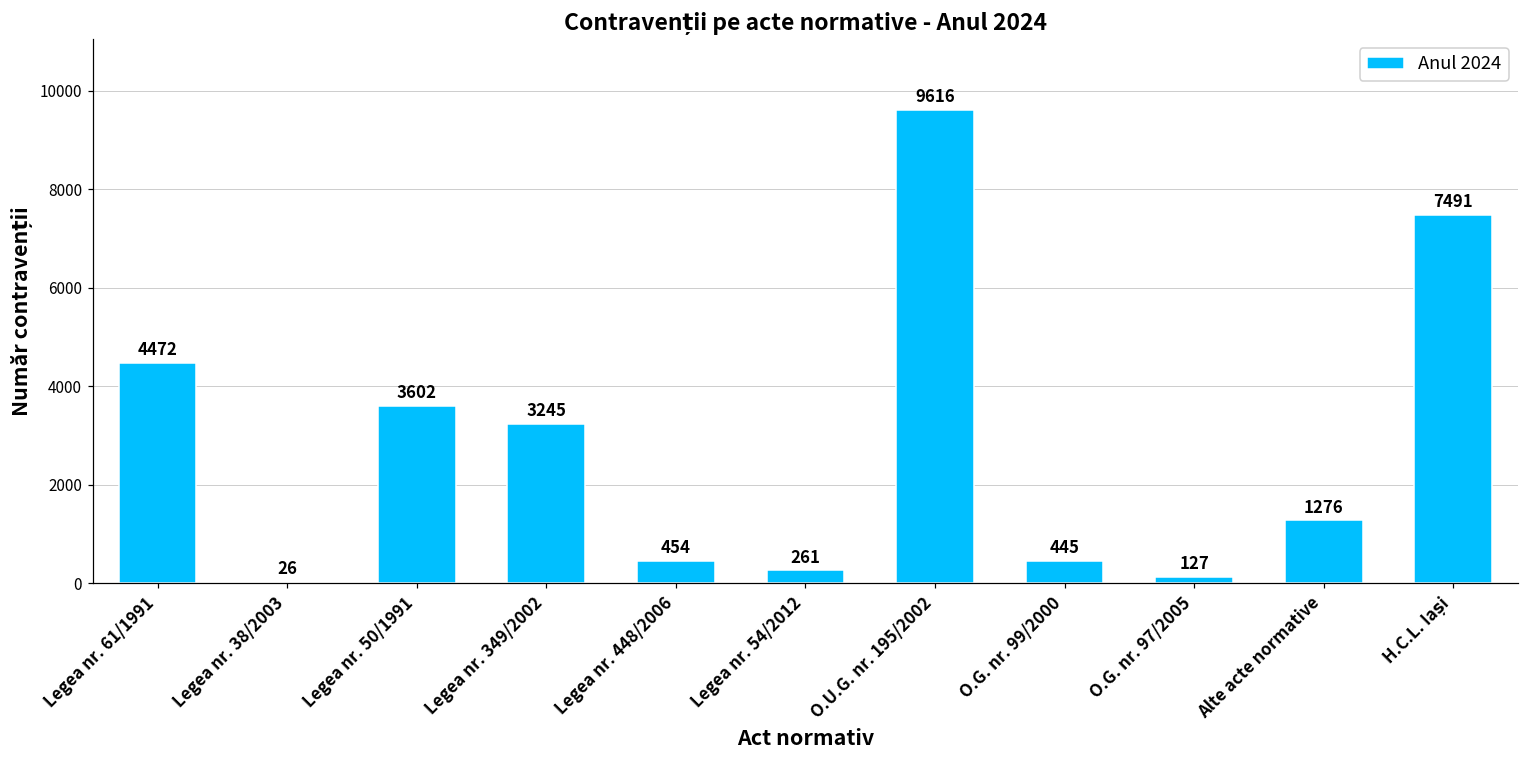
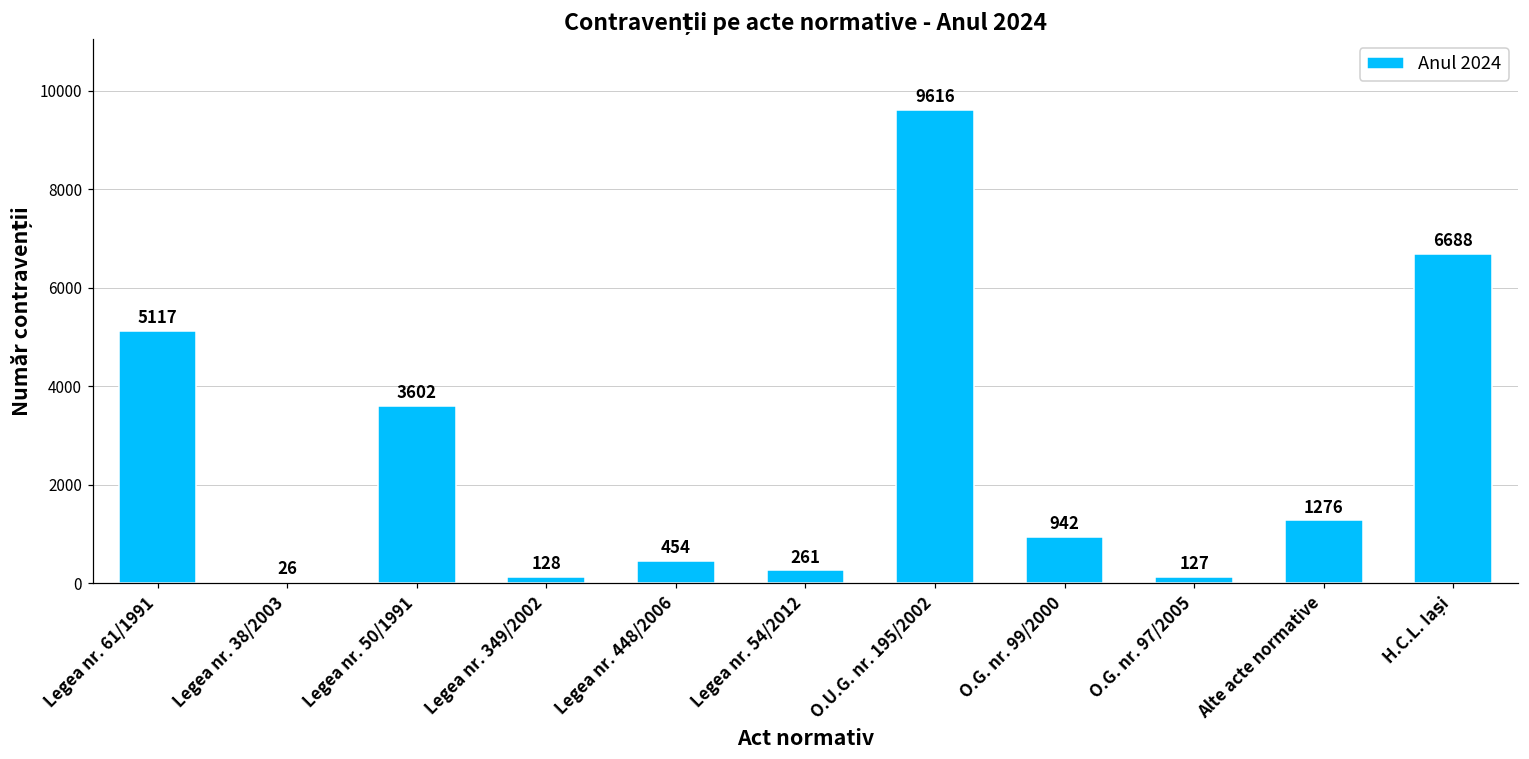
  {
-   "Legea nr. 61/1991": 4472,
+   "Legea nr. 61/1991": 5117,
    "Legea nr. 38/2003": 26,
    "Legea nr. 50/1991": 3602,
-   "Legea nr. 349/2002": 3245,
+   "Legea nr. 349/2002": 128,
    "Legea nr. 448/2006": 454,
    "Legea nr. 54/2012": 261,
    "O.U.G. nr. 195/2002": 9616,
-   "O.G. nr. 99/2000": 445,
+   "O.G. nr. 99/2000": 942,
    "O.G. nr. 97/2005": 127,
    "Alte acte normative": 1276,
-   "H.C.L. Iași": 7491
+   "H.C.L. Iași": 6688
  }
